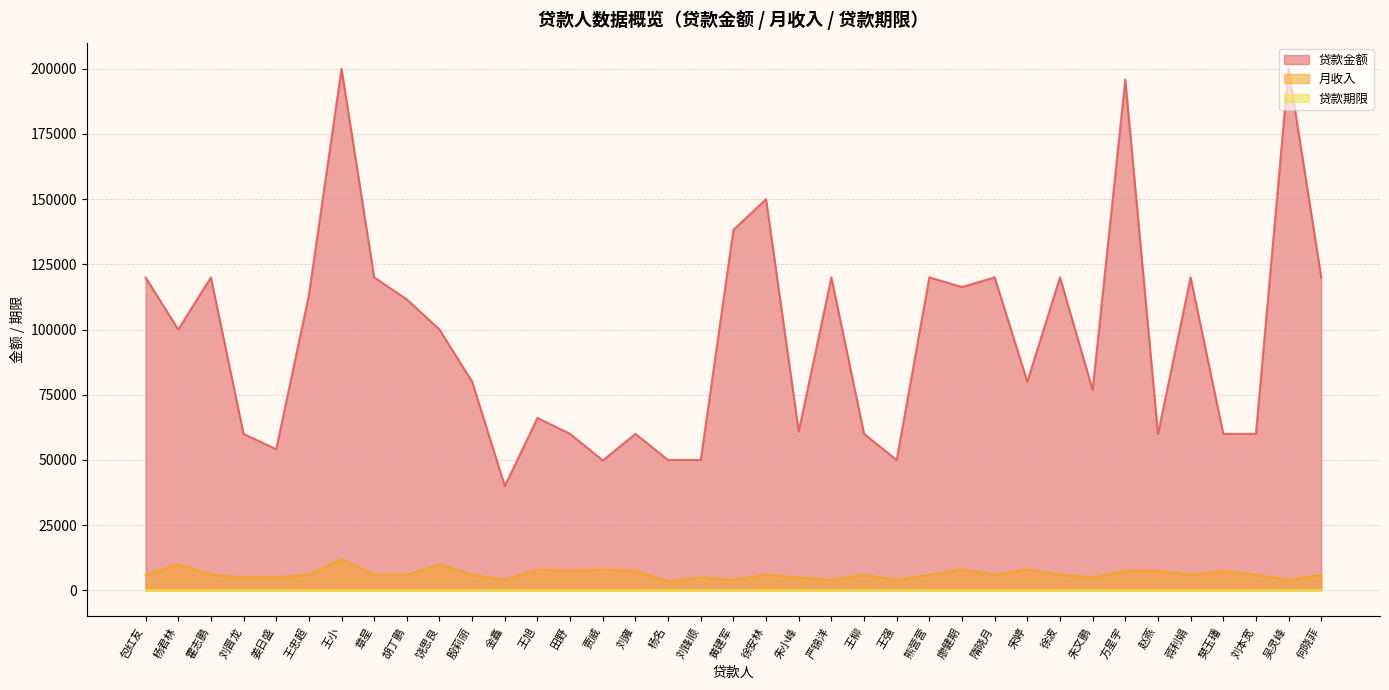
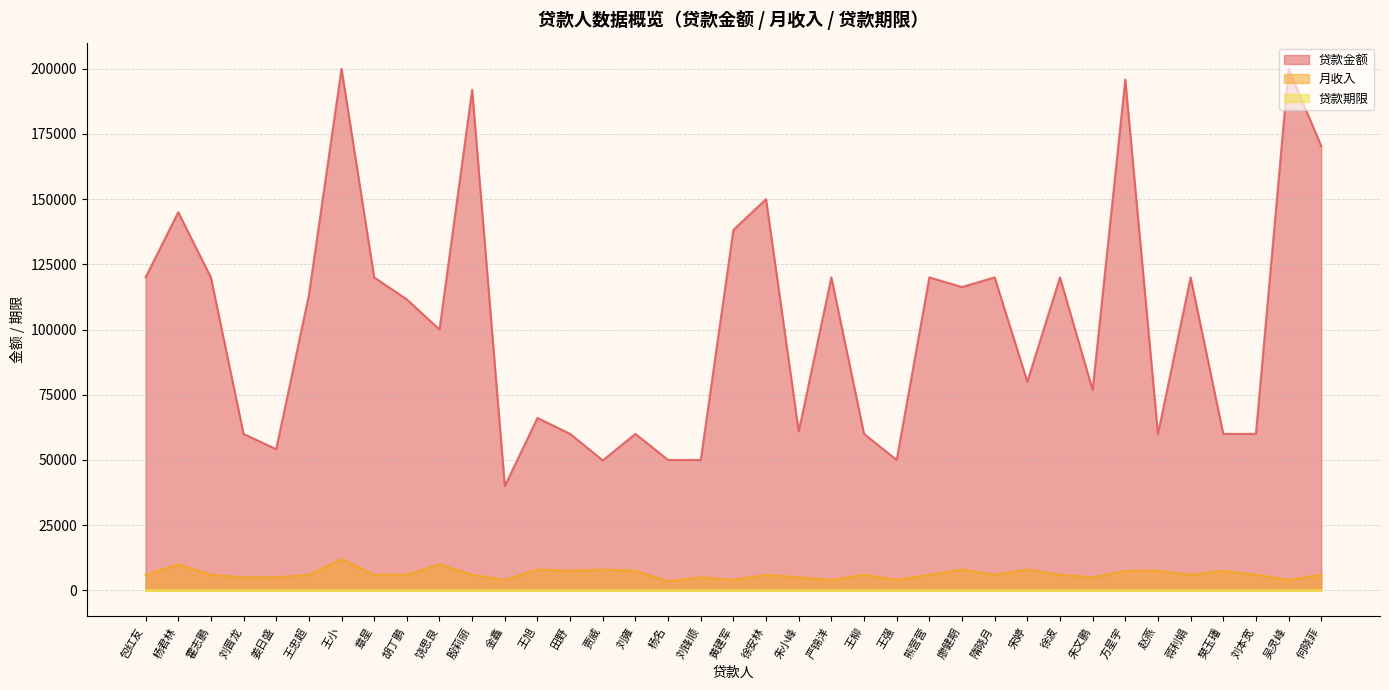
  {
    "贷款金额": {
      "包红友": 120000,
-     "杨君林": 100000,
+     "杨君林": 145000,
      "霍志鹏": 120000,
      "刘晋龙": 60000,
      "姜日盛": 54000,
      "王忠超": 113000,
      "王小": 200000,
      "章星": 120000,
      "胡丁鹏": 112000,
      "饶思良": 100000,
-     "殷莉丽": 80000,
+     "殷莉丽": 192000,
      "金鑫": 40000,
      "王旭": 66000,
      "田野": 60000,
      "贾威": 50000,
      "刘雍": 60000,
      "杨名": 50000,
      "刘锋顺": 50000,
      "黄建军": 138000,
      "徐安林": 150000,
      "朱小峰": 61000,
      "严锦洋": 120000,
      "王柳": 60000,
      "王强": 50000,
      "熊营营": 120000,
      "廖健期": 116000,
      "隋晓月": 120000,
      "宋婷": 80000,
      "徐波": 120000,
      "朱文鹏": 77000,
      "方星宇": 196000,
      "赵燕": 60000,
      "蒋利娟": 120000,
      "樊玉璠": 60000,
      "刘本宽": 60000,
-     "何晓菲": 120000
+     "何晓菲": 170000
    }
  }
